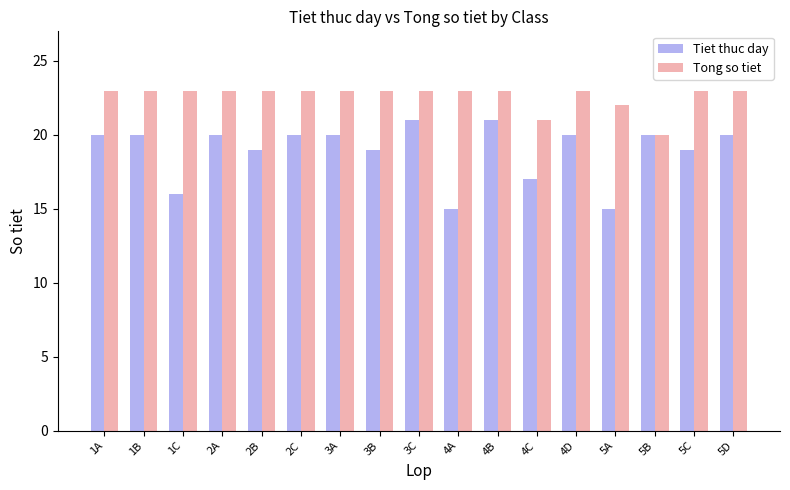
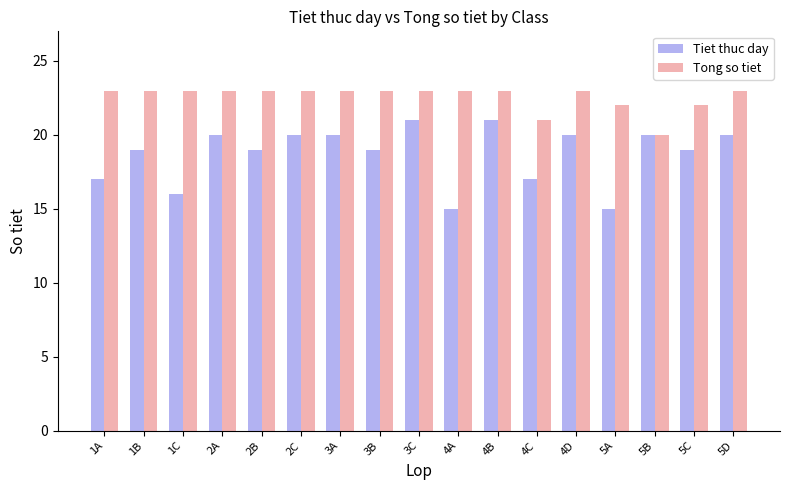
  {
    "Tiet thuc day": {
-     "1A": 20,
-     "1B": 20,
+     "1A": 17,
+     "1B": 19,
      "1C": 16,
      "2A": 20,
      "2B": 19,
      "2C": 20,
      "3A": 20,
      "3B": 19,
      "3C": 21,
      "4A": 15,
      "4B": 21,
      "4C": 17,
      "4D": 20,
      "5A": 15,
      "5B": 20,
      "5C": 19,
      "5D": 20
    },
    "Tong so tiet": {
      "1A": 23,
      "1B": 23,
      "1C": 23,
      "2A": 23,
      "2B": 23,
      "2C": 23,
      "3A": 23,
      "3B": 23,
      "3C": 23,
      "4A": 23,
      "4B": 23,
      "4C": 21,
      "4D": 23,
      "5A": 22,
      "5B": 20,
-     "5C": 23,
+     "5C": 22,
      "5D": 23
    }
  }
